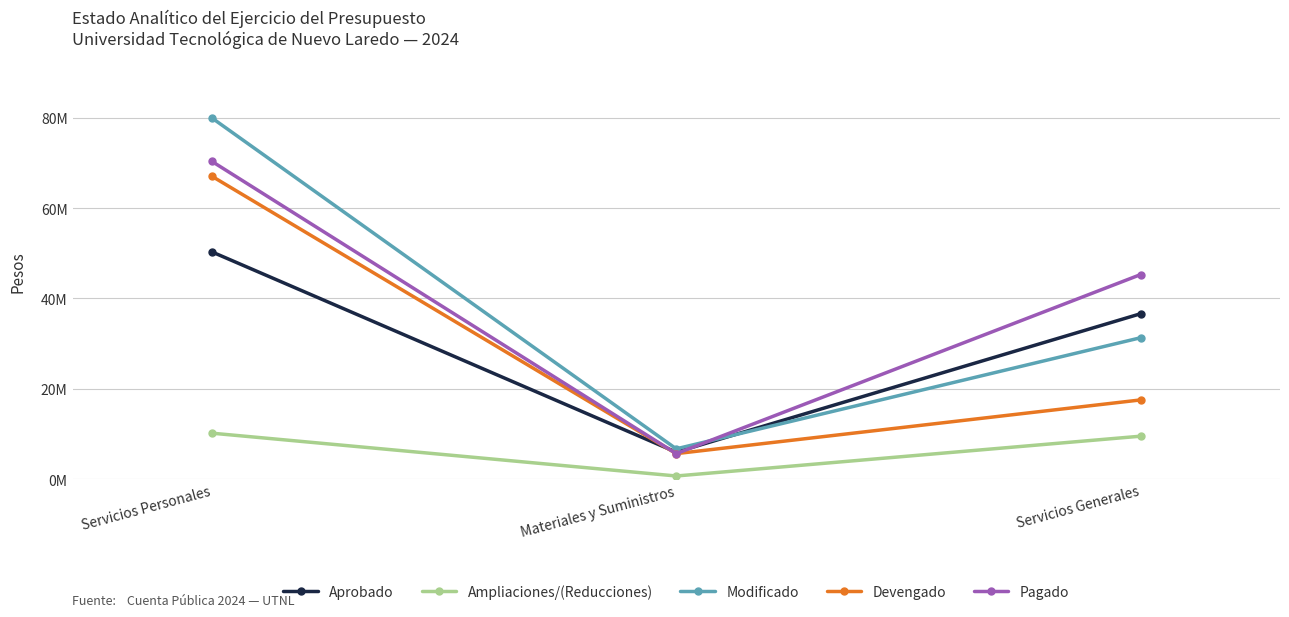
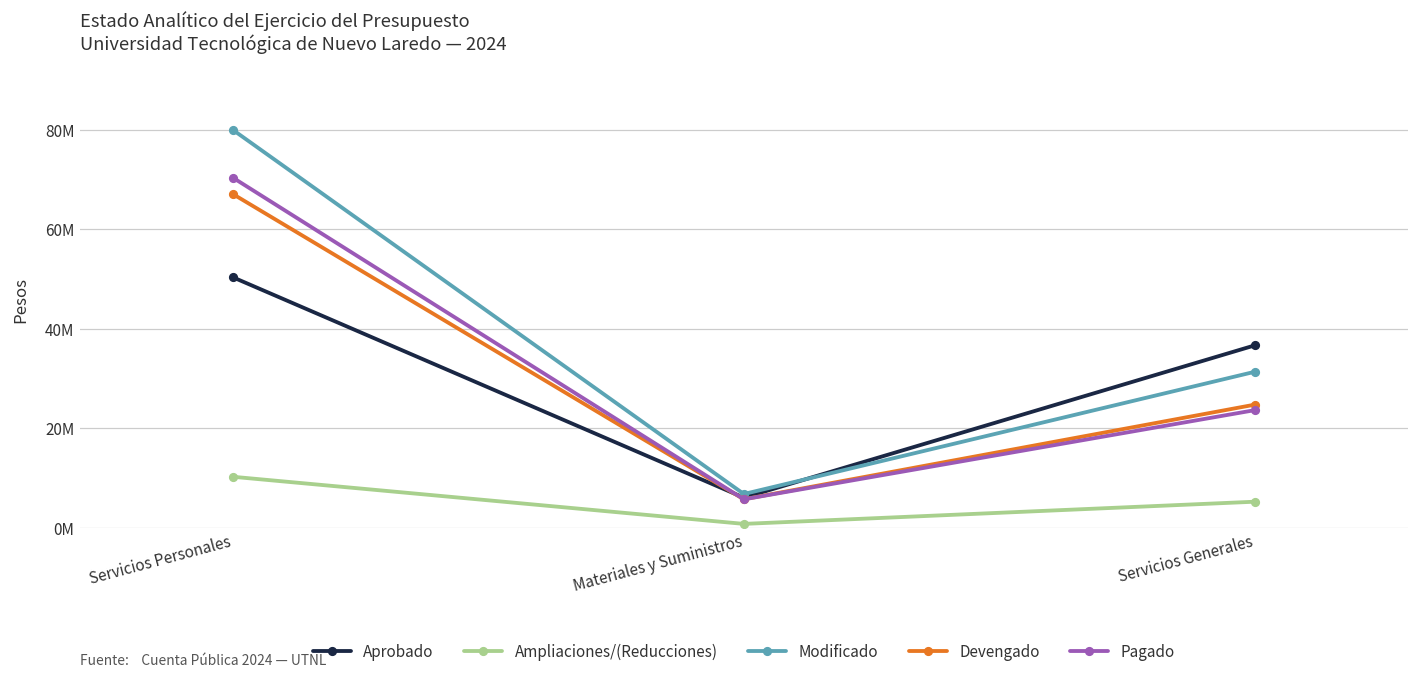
  {
    "Aprobado": {
      "Servicios Personales": 50000000,
      "Servicios Generales": 37000000
    },
    "Ampliaciones/(Reducciones)": {
      "Servicios Personales": 10000000,
      "Materiales y Suministros": 1000000,
-     "Servicios Generales": 10000000
+     "Servicios Generales": 5000000
    },
    "Modificado": {
      "Servicios Personales": 80000000,
      "Materiales y Suministros": 7000000,
      "Servicios Generales": 31000000
    },
    "Devengado": {
      "Servicios Personales": 67000000,
-     "Servicios Generales": 18000000
+     "Servicios Generales": 25000000
    },
    "Pagado": {
      "Servicios Personales": 70000000,
-     "Servicios Generales": 45000000
+     "Servicios Generales": 24000000
    }
  }
